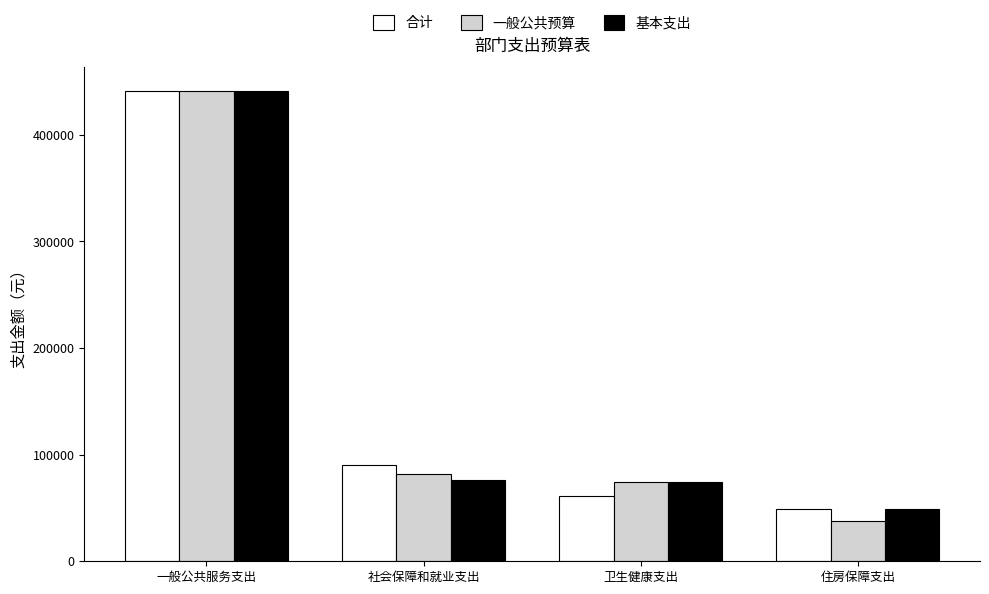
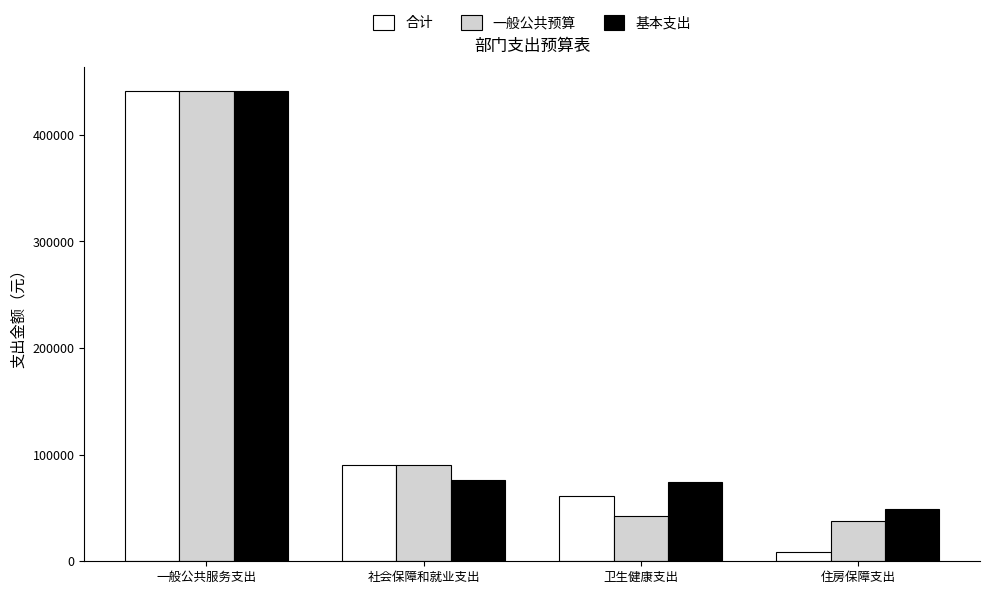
  {
    "合计": {
      "一般公共服务支出": 442000,
      "社会保障和就业支出": 91000,
      "卫生健康支出": 62000,
-     "住房保障支出": 49000
+     "住房保障支出": 9000
    },
    "一般公共预算": {
      "一般公共服务支出": 442000,
-     "社会保障和就业支出": 82000,
-     "卫生健康支出": 74000,
+     "社会保障和就业支出": 91000,
+     "卫生健康支出": 42000,
      "住房保障支出": 37000
    },
    "基本支出": {
      "一般公共服务支出": 442000,
      "社会保障和就业支出": 76000,
      "卫生健康支出": 74000,
      "住房保障支出": 49000
    }
  }
